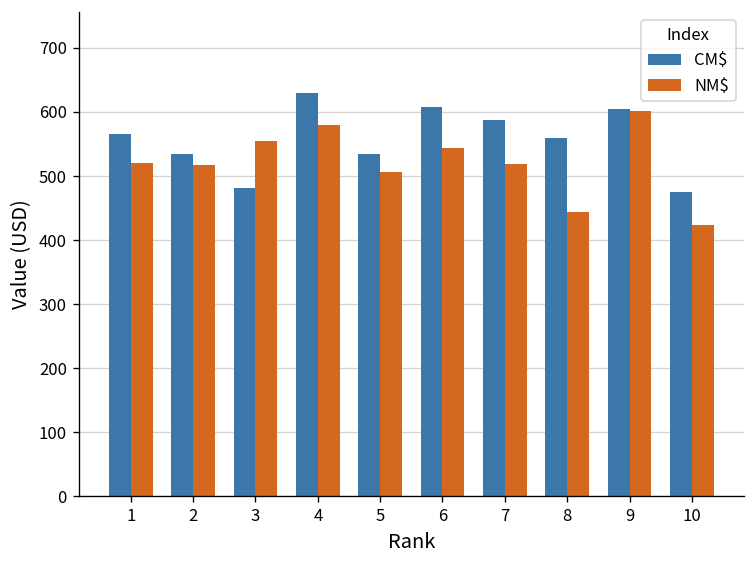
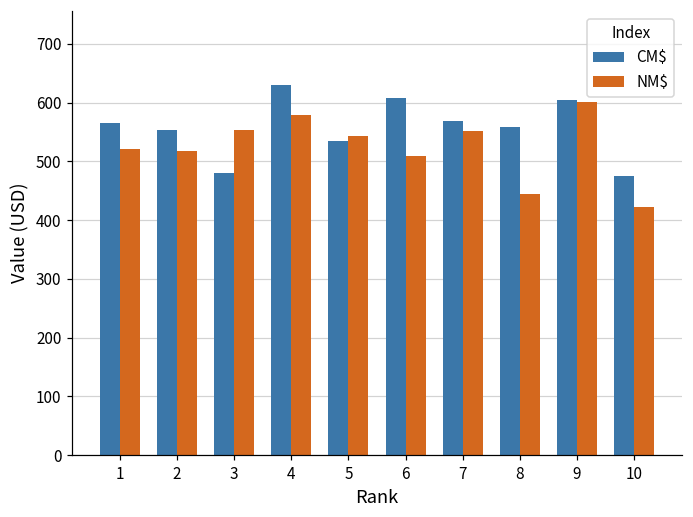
  {
    "CM$": {
      "1": 570,
-     "2": 540,
+     "2": 550,
      "3": 480,
      "4": 630,
      "5": 530,
      "6": 610,
-     "7": 590,
+     "7": 570,
      "8": 560,
      "9": 600,
      "10": 480
    },
    "NM$": {
      "1": 520,
      "2": 520,
      "3": 550,
      "4": 580,
-     "5": 510,
-     "6": 540,
-     "7": 520,
+     "5": 540,
+     "6": 510,
+     "7": 550,
      "8": 440,
      "9": 600,
      "10": 420
    }
  }
